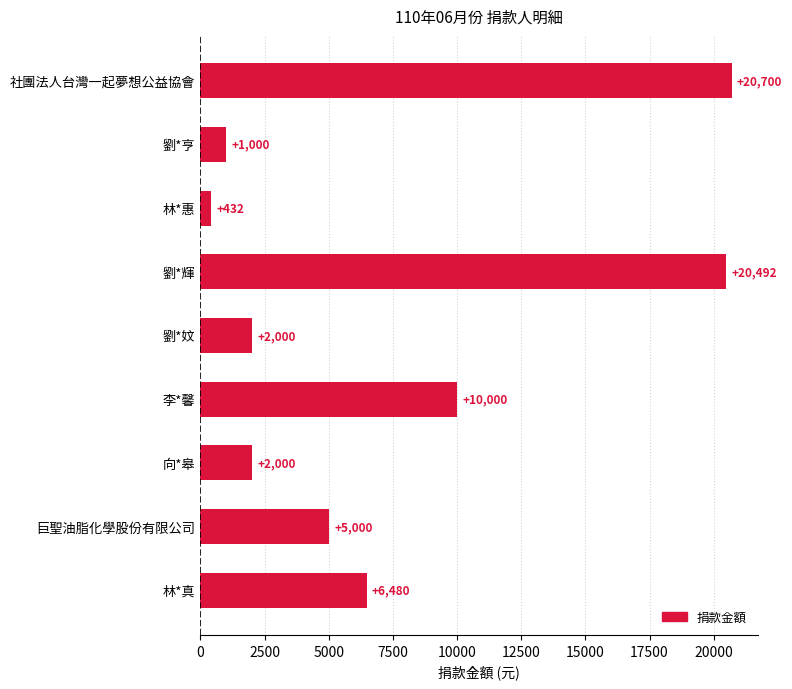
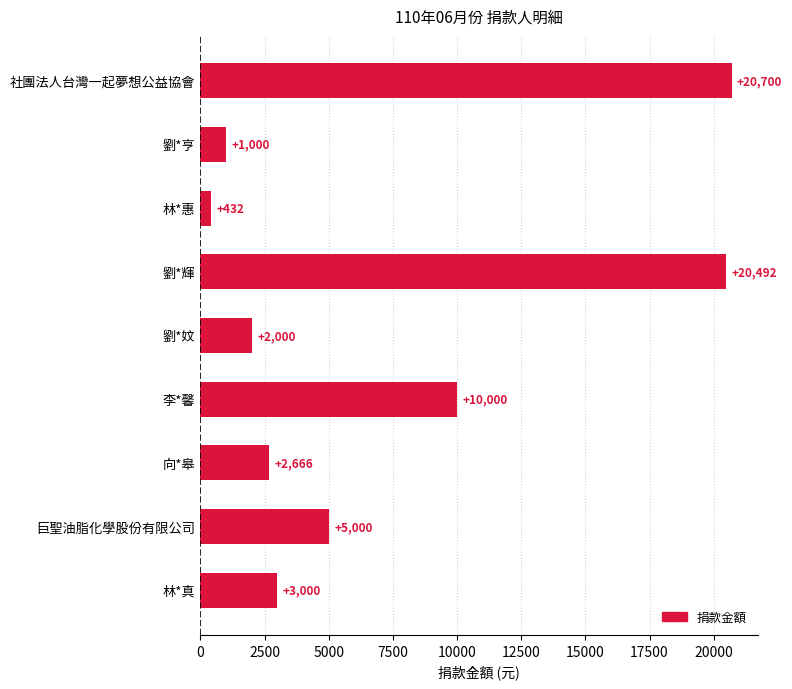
  {
    "社團法人台灣一起夢想公益協會": "+20,700",
    "劉*亨": "+1,000",
    "林*惠": "+432",
    "劉*輝": "+20,492",
    "劉*妏": "+2,000",
    "李*馨": "+10,000",
-   "向*皋": "+2,000",
+   "向*皋": "+2,666",
    "巨聖油脂化學股份有限公司": "+5,000",
-   "林*真": "+6,480"
+   "林*真": "+3,000"
  }
